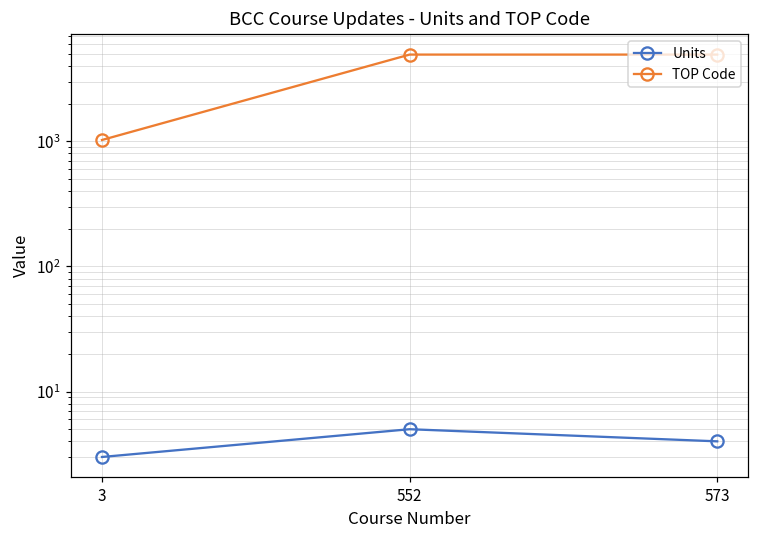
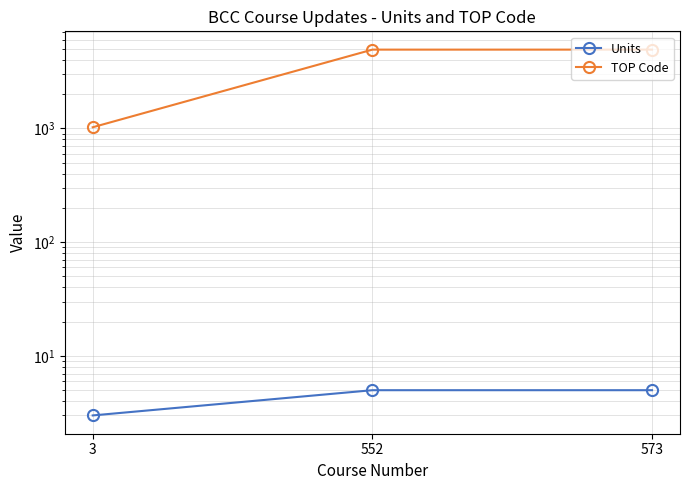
  {
    "Units": {
      "3": 3,
      "552": 5,
-     "573": 4
+     "573": 5
    },
    "TOP Code": {
      "3": 1000,
      "552": 4900
    }
  }
